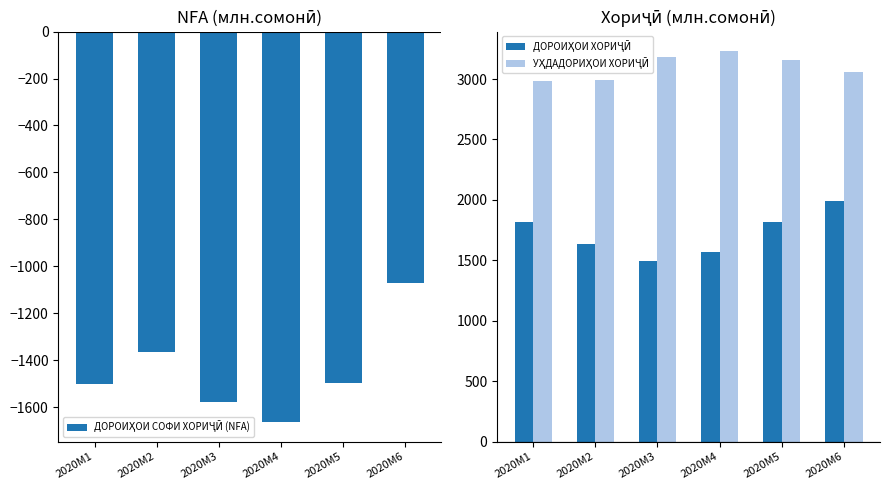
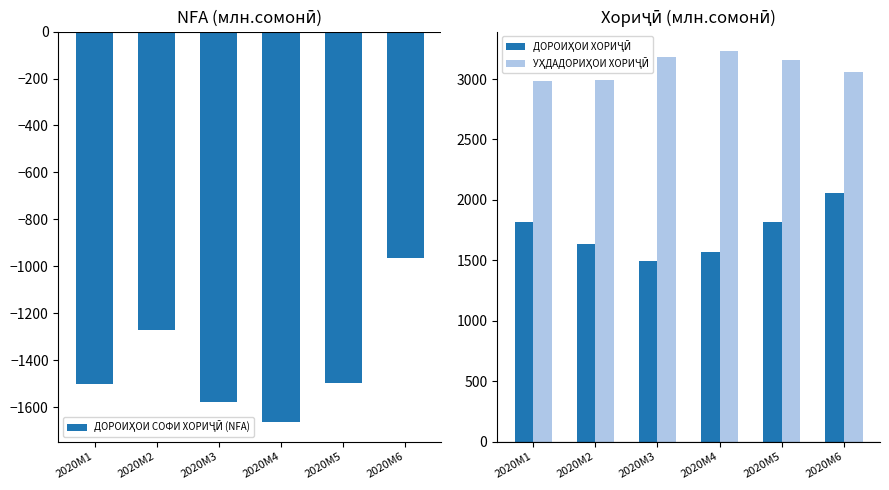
  {
    "NFA (млн.сомонӣ)": {
      "2020M1": -1500,
-     "2020M2": -1360,
+     "2020M2": -1270,
      "2020M3": -1580,
      "2020M4": -1660,
      "2020M5": -1500,
-     "2020M6": -1070
+     "2020M6": -960
    },
    "Хориҷӣ (млн.сомонӣ)": {
      "ДОРОИҲОИ ХОРИҶӢ": {
        "2020M1": 1820,
        "2020M2": 1630,
        "2020M3": 1500,
        "2020M4": 1570,
        "2020M5": 1820,
-       "2020M6": 1990
+       "2020M6": 2060
      },
      "УҲДАДОРИҲОИ ХОРИҶӢ": {
        "2020M1": 2980,
        "2020M2": 3000,
        "2020M3": 3180,
        "2020M4": 3230,
        "2020M5": 3160,
        "2020M6": 3060
      }
    }
  }
